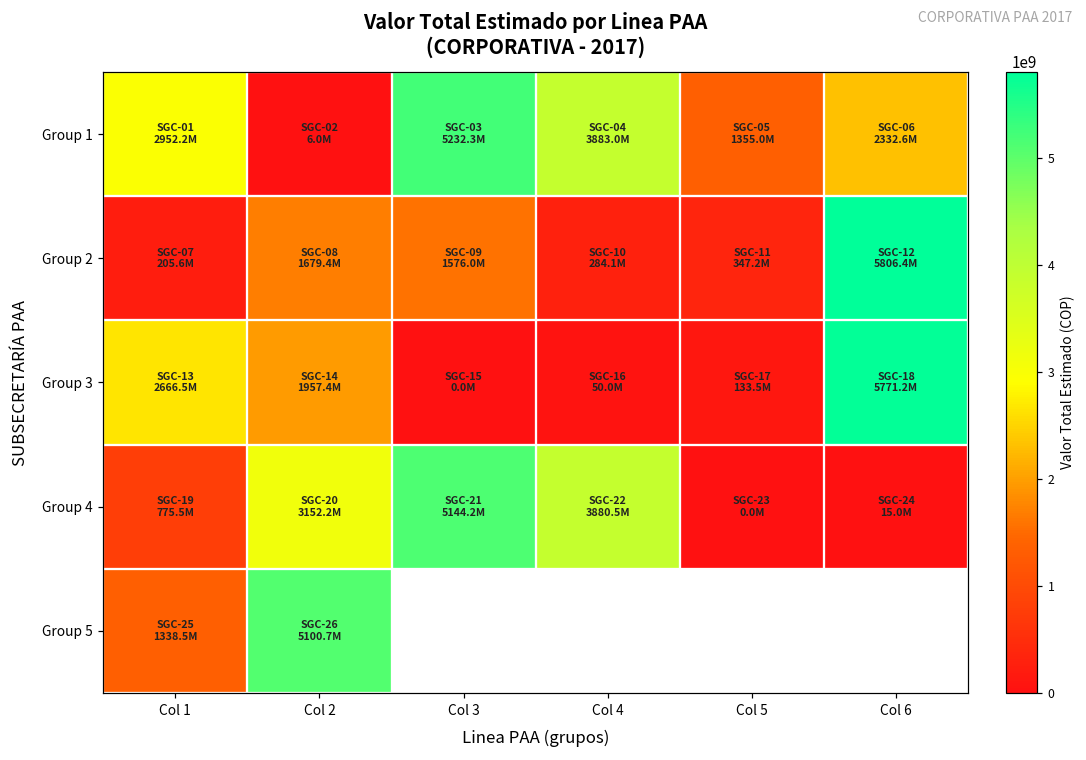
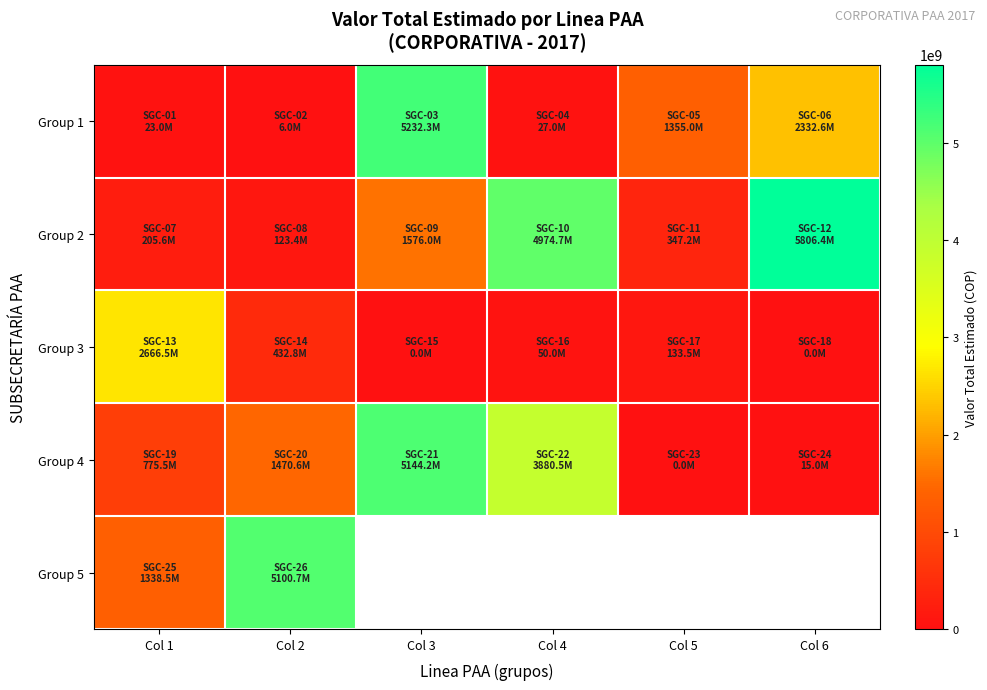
  {
    "Group 1": {
-     "Col 1": "2952.2M",
+     "Col 1": "23.0M",
      "Col 2": "6.0M",
      "Col 3": "5232.3M",
-     "Col 4": "3883.0M",
+     "Col 4": "27.0M",
      "Col 5": "1355.0M",
      "Col 6": "2332.6M"
    },
    "Group 2": {
      "Col 1": "205.6M",
-     "Col 2": "1679.4M",
+     "Col 2": "123.4M",
      "Col 3": "1576.0M",
-     "Col 4": "284.1M",
+     "Col 4": "4974.7M",
      "Col 5": "347.2M",
      "Col 6": "5806.4M"
    },
    "Group 3": {
      "Col 1": "2666.5M",
-     "Col 2": "1957.4M",
+     "Col 2": "432.8M",
      "Col 3": "0.0M",
      "Col 4": "50.0M",
      "Col 5": "133.5M",
-     "Col 6": "5771.2M"
+     "Col 6": "0.0M"
    },
    "Group 4": {
      "Col 1": "775.5M",
-     "Col 2": "3152.2M",
+     "Col 2": "1470.6M",
      "Col 3": "5144.2M",
      "Col 4": "3880.5M",
      "Col 5": "0.0M",
      "Col 6": "15.0M"
    },
    "Group 5": {
      "Col 1": "1338.5M",
      "Col 2": "5100.7M"
    }
  }
